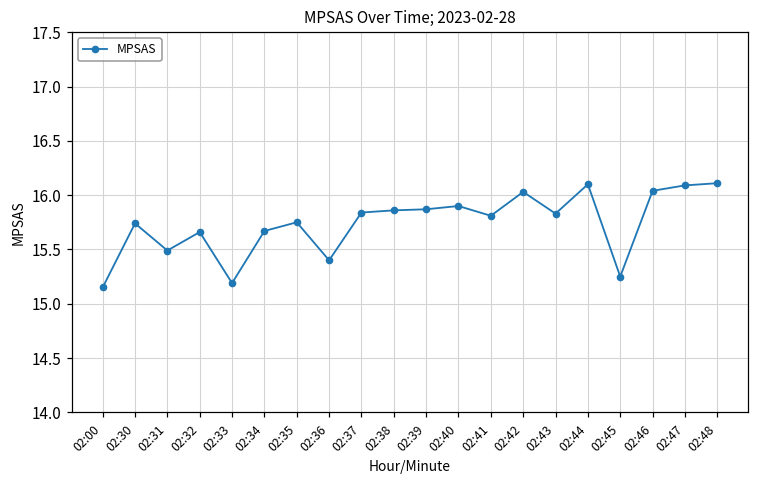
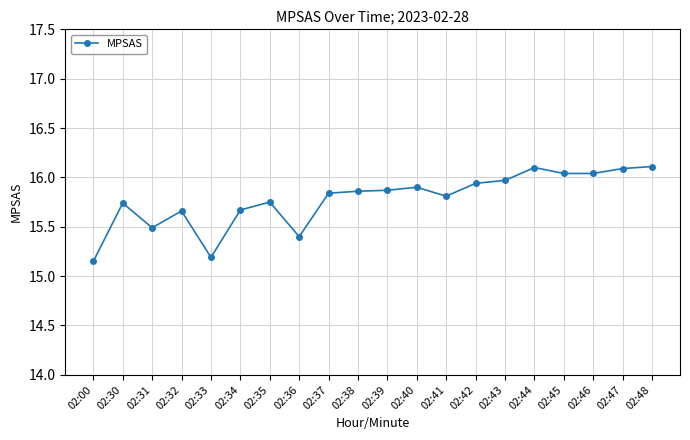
  {
    "02:00": 15.2,
    "02:30": 15.7,
    "02:31": 15.5,
    "02:32": 15.7,
    "02:33": 15.2,
    "02:34": 15.7,
    "02:35": 15.8,
    "02:36": 15.4,
    "02:37": 15.8,
    "02:38": 15.9,
    "02:39": 15.9,
    "02:40": 15.9,
    "02:41": 15.8,
-   "02:42": 16.0,
-   "02:43": 15.8,
+   "02:42": 15.9,
+   "02:43": 16.0,
    "02:44": 16.1,
-   "02:45": 15.3,
+   "02:45": 16.0,
    "02:46": 16.0,
    "02:47": 16.1,
    "02:48": 16.1
  }
